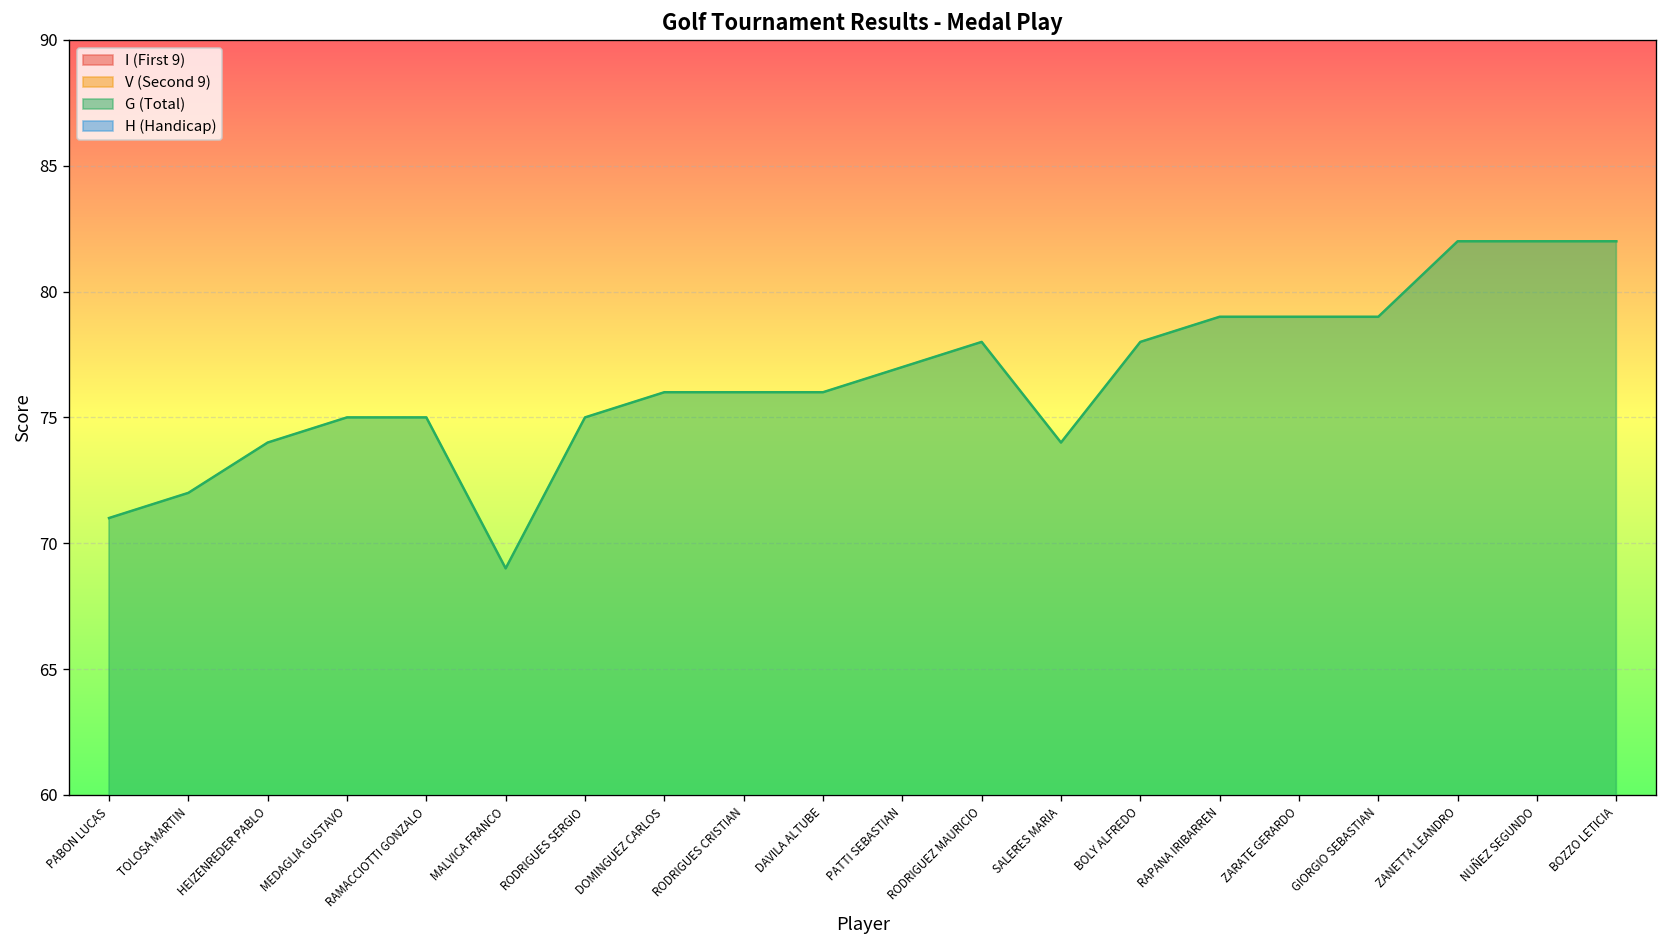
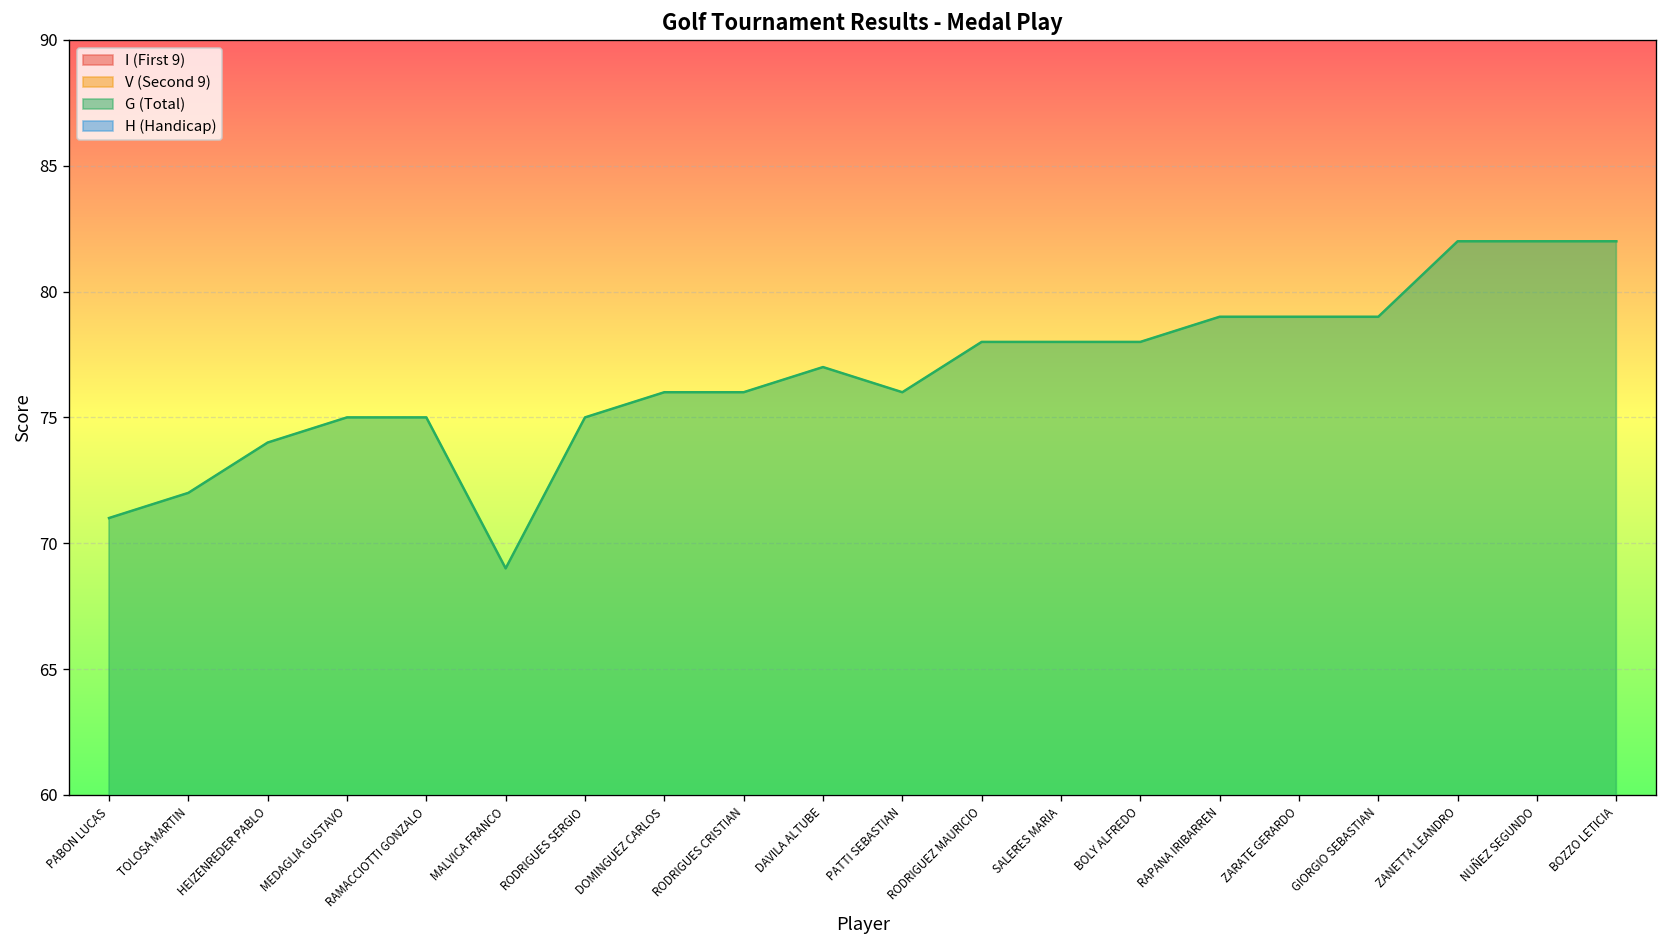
  {
    "G (Total)": {
      "PABON LUCAS": 71,
      "TOLOSA MARTIN": 72,
      "HEIZENREDER PABLO": 74,
      "MEDAGLIA GUSTAVO": 75,
      "RAMACCIOTTI GONZALO": 75,
      "MALVICA FRANCO": 69,
      "RODRIGUES SERGIO": 75,
      "DOMINGUEZ CARLOS": 76,
      "RODRIGUES CRISTIAN": 76,
-     "DAVILA ALTUBE": 76,
-     "PATTI SEBASTIAN": 77,
+     "DAVILA ALTUBE": 77,
+     "PATTI SEBASTIAN": 76,
      "RODRIGUEZ MAURICIO": 78,
-     "SALERES MARIA": 74,
+     "SALERES MARIA": 78,
      "BOLY ALFREDO": 78,
      "RAPANA IRIBARREN": 79,
      "ZARATE GERARDO": 79,
      "GIORGIO SEBASTIAN": 79,
      "ZANETTA LEANDRO": 82,
      "NUÑEZ SEGUNDO": 82,
      "BOZZO LETICIA": 82
    }
  }
